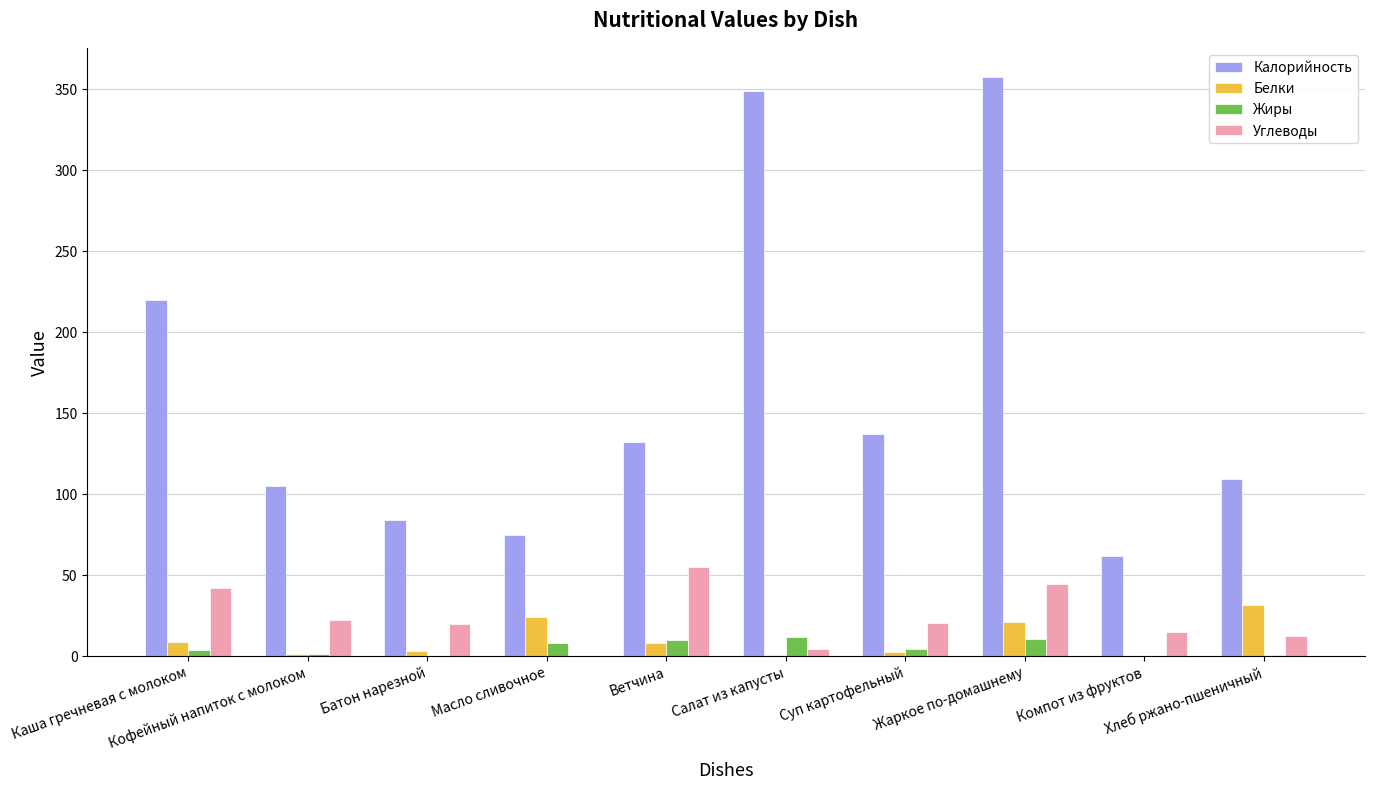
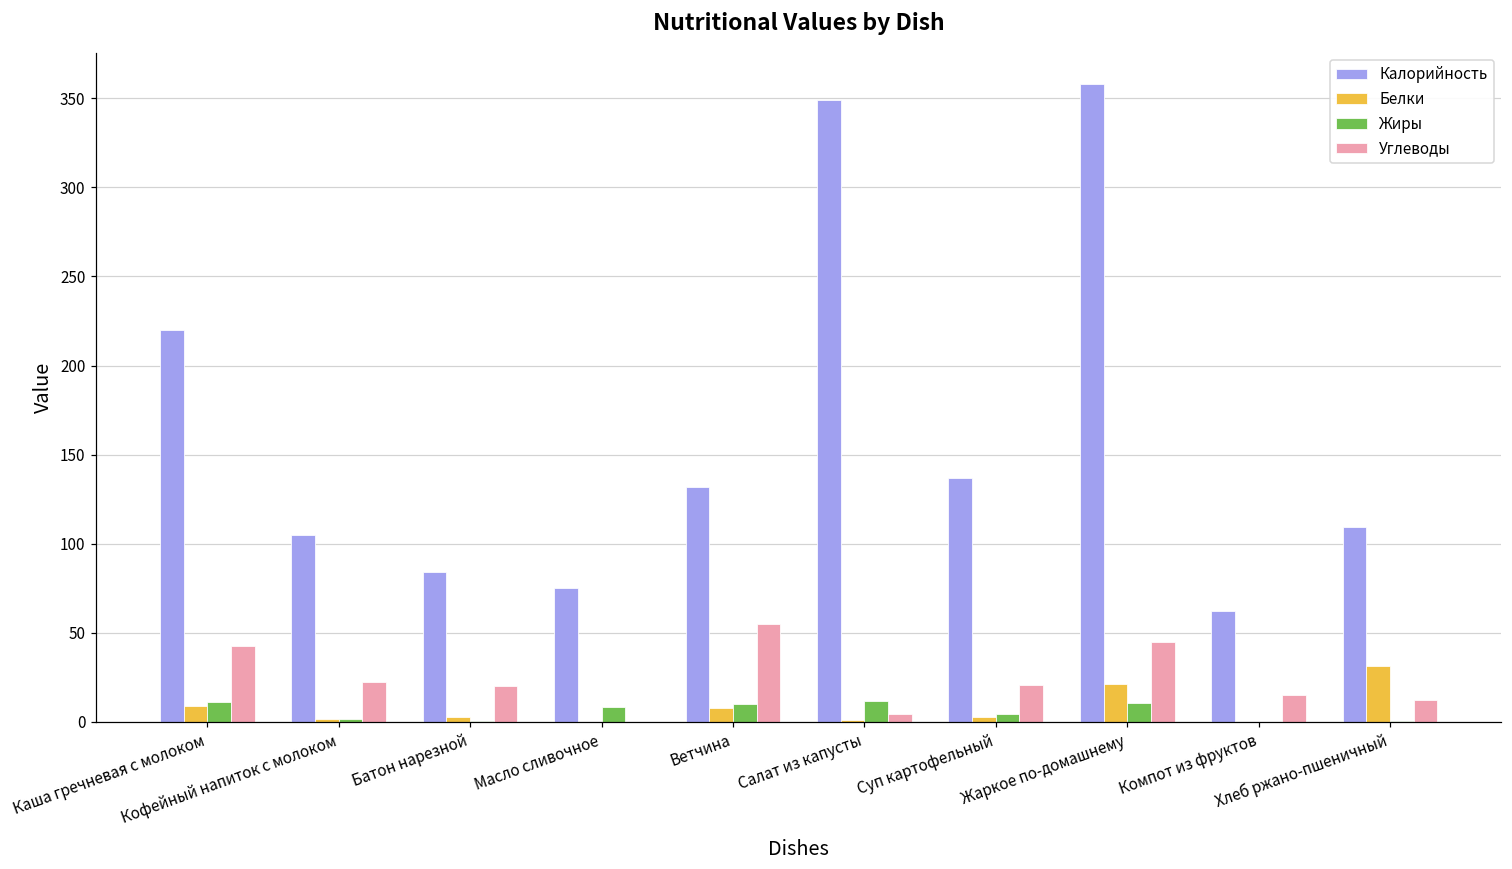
  {
    "Калорийность": {
      "Каша гречневая с молоком": 220,
      "Кофейный напиток с молоком": 105,
      "Батон нарезной": 84,
      "Масло сливочное": 75,
      "Ветчина": 132,
      "Салат из капусты": 349,
      "Суп картофельный": 137,
      "Жаркое по-домашнему": 358,
      "Компот из фруктов": 62,
      "Хлеб ржано-пшеничный": 109
    },
    "Белки": {
      "Каша гречневая с молоком": 9,
      "Батон нарезной": 3,
-     "Масло сливочное": 24,
+     "Масло сливочное": 0,
      "Ветчина": 8,
      "Суп картофельный": 3,
      "Жаркое по-домашнему": 21,
      "Хлеб ржано-пшеничный": 31
    },
    "Жиры": {
-     "Каша гречневая с молоком": 4,
+     "Каша гречневая с молоком": 11,
      "Кофейный напиток с молоком": 2,
      "Масло сливочное": 8,
      "Ветчина": 10,
      "Салат из капусты": 12,
      "Суп картофельный": 5,
      "Жаркое по-домашнему": 11
    },
    "Углеводы": {
      "Каша гречневая с молоком": 42,
      "Кофейный напиток с молоком": 22,
      "Батон нарезной": 20,
      "Ветчина": 55,
      "Салат из капусты": 4,
      "Суп картофельный": 21,
      "Жаркое по-домашнему": 45,
      "Компот из фруктов": 15,
      "Хлеб ржано-пшеничный": 13
    }
  }
